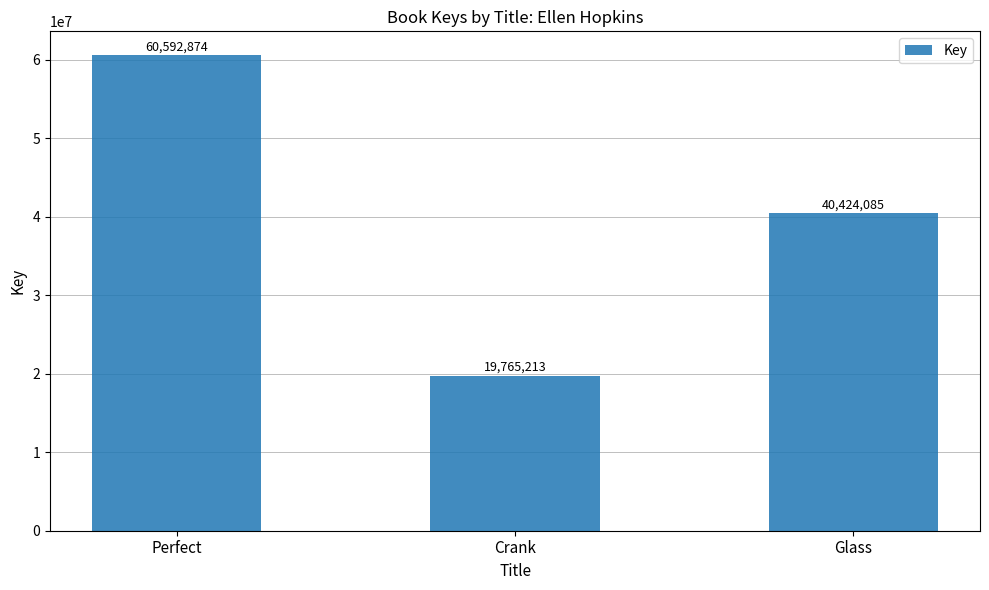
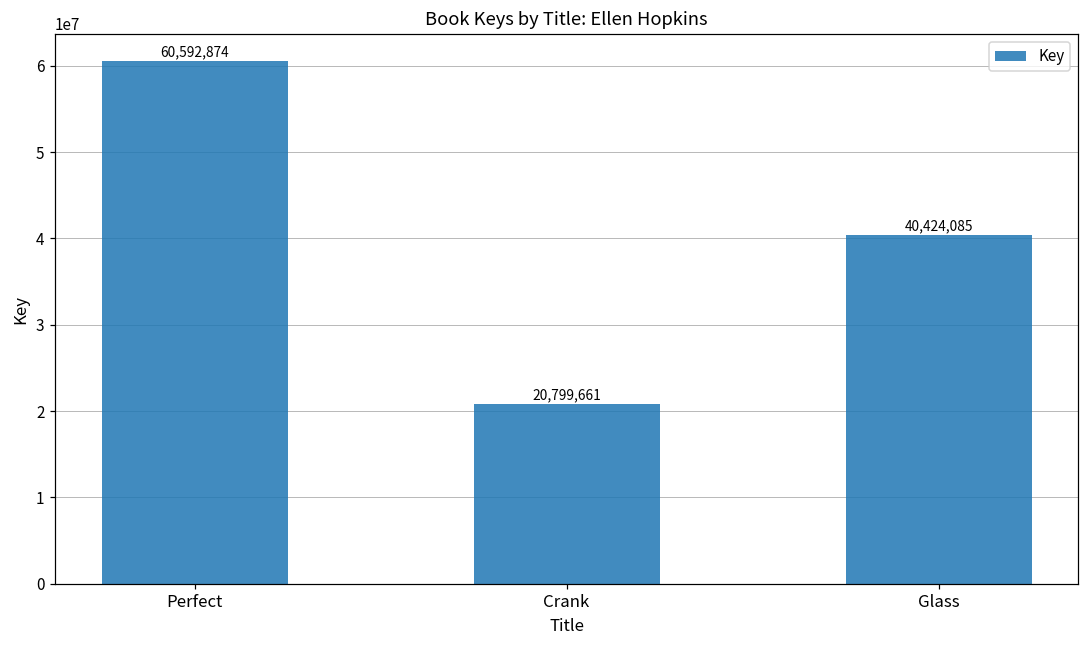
  {
    "Perfect": "60,592,874",
-   "Crank": "19,765,213",
+   "Crank": "20,799,661",
    "Glass": "40,424,085"
  }
